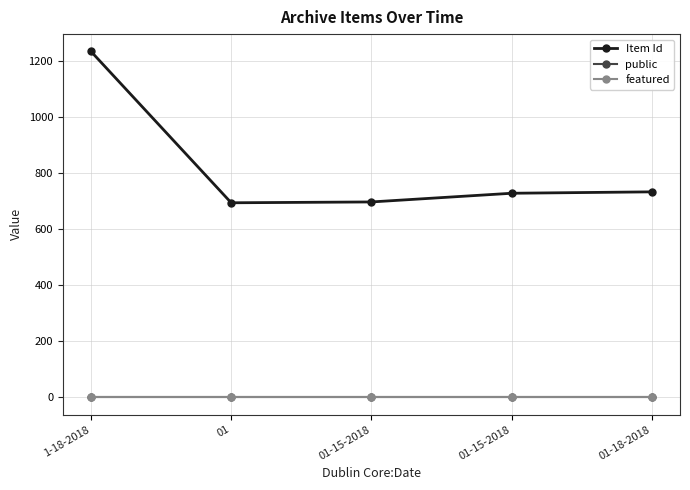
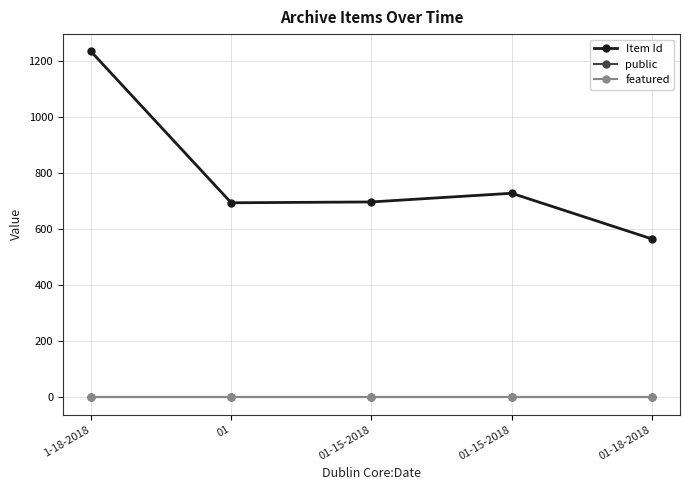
  {
    "Item Id": {
      "1-18-2018": 1230,
      "01": 690,
-     "01-18-2018": 730
+     "01-18-2018": 570
    },
    "featured": {
      "1-18-2018": 0,
      "01": 0,
      "01-18-2018": 0
    }
  }
